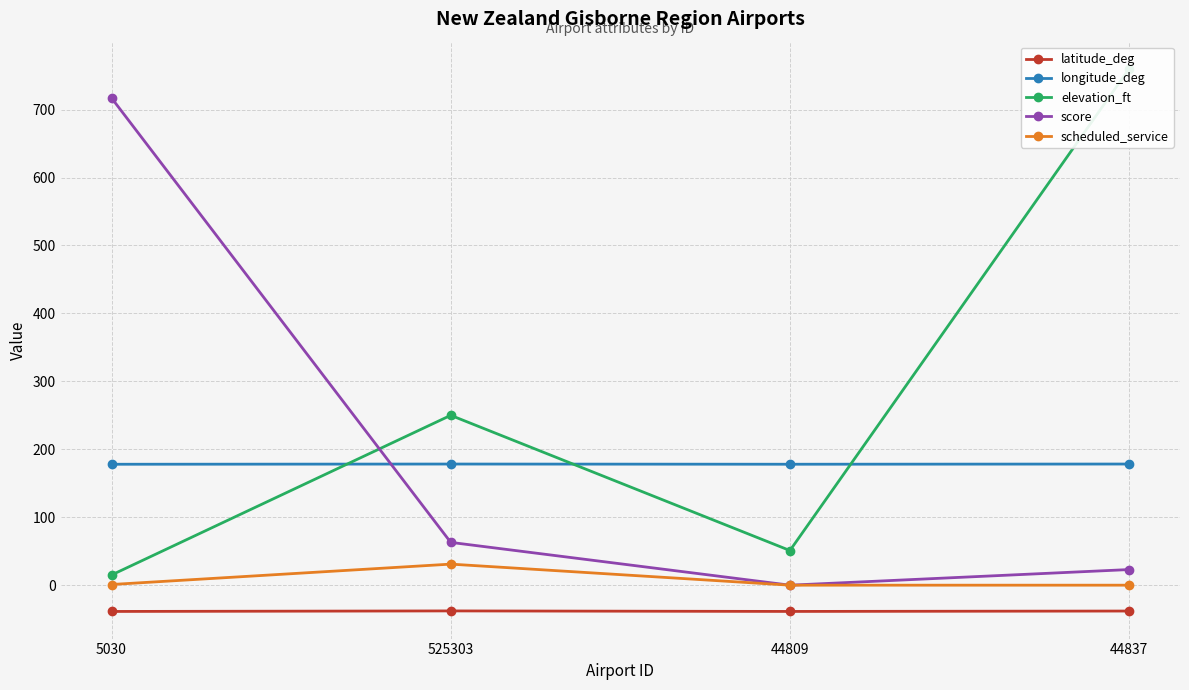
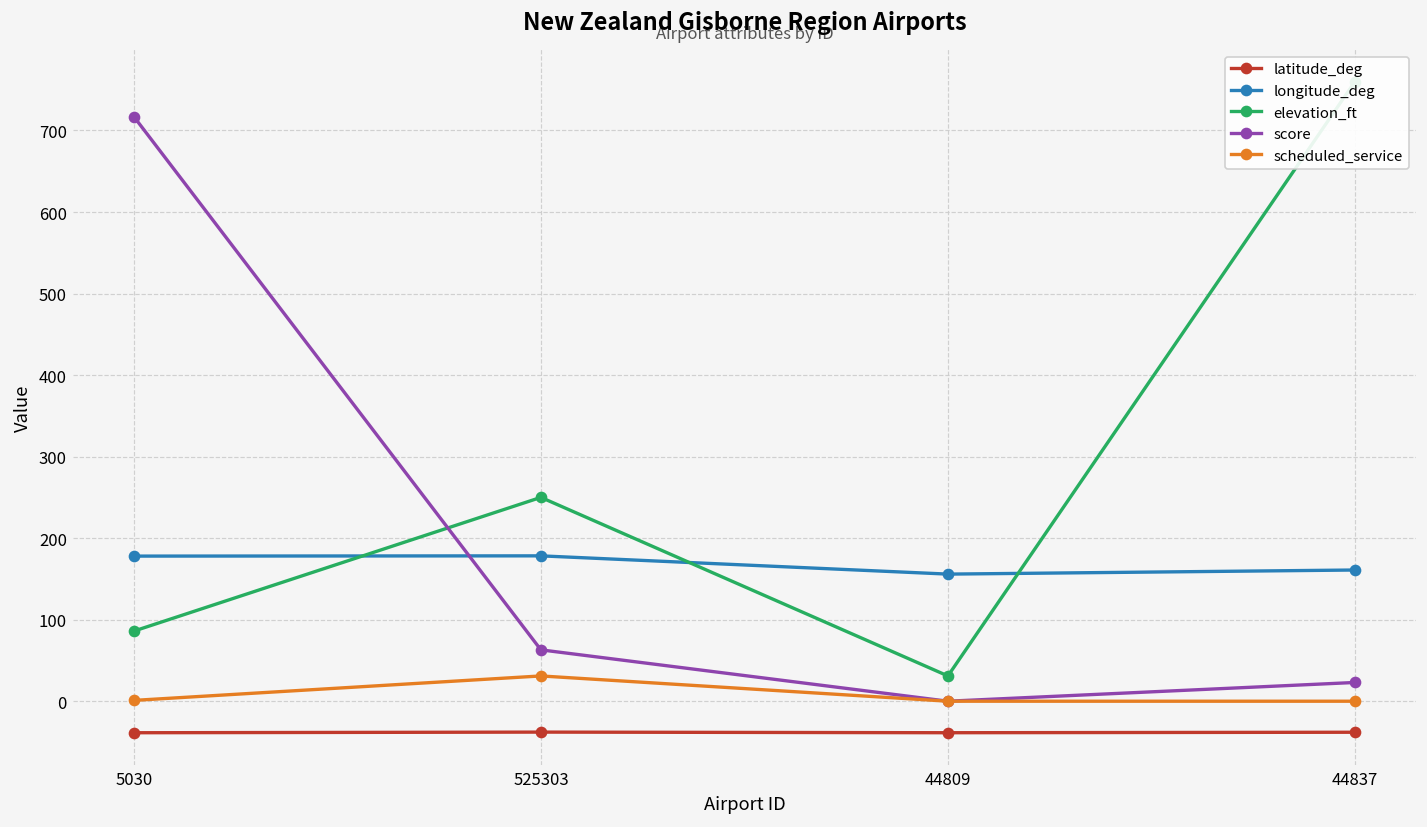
  {
    "latitude_deg": {
      "5030": -40,
      "525303": -40,
      "44809": -40,
      "44837": -40
    },
    "longitude_deg": {
      "5030": 180,
      "525303": 180,
-     "44809": 180,
-     "44837": 180
+     "44809": 160,
+     "44837": 160
    },
    "elevation_ft": {
-     "5030": 20,
+     "5030": 90,
      "525303": 250,
-     "44809": 50
+     "44809": 30
    },
    "score": {
      "5030": 720,
      "525303": 60,
      "44837": 20
    },
    "scheduled_service": {
      "5030": 0,
      "525303": 30,
      "44837": 0
    }
  }
